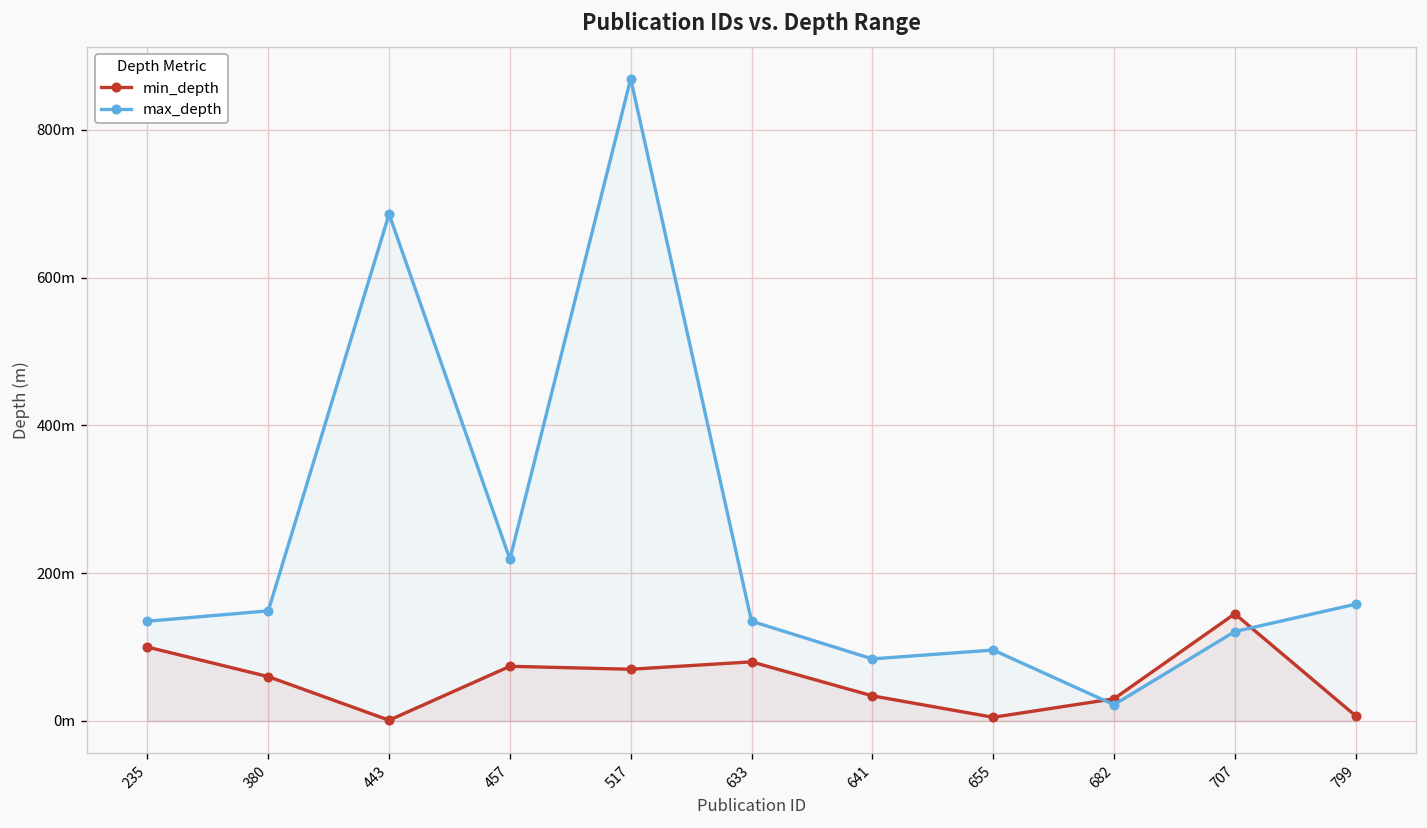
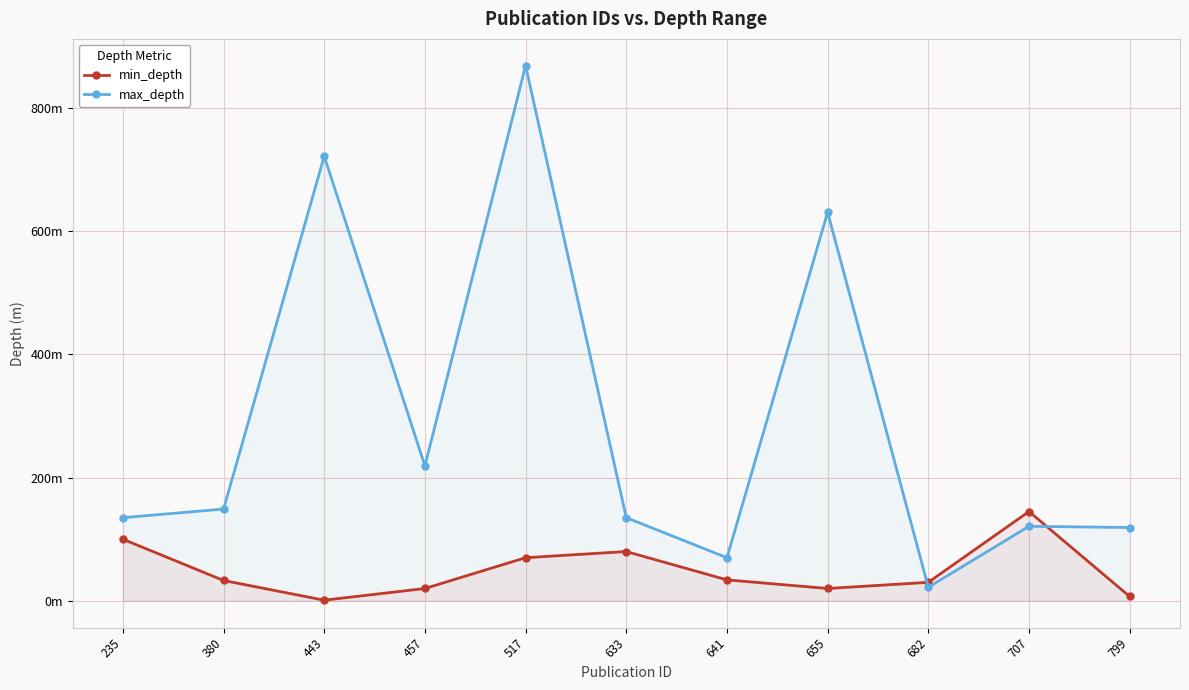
  {
    "min_depth": {
      "235": "100m",
-     "380": "60m",
+     "380": "30m",
      "443": "0m",
-     "457": "70m",
+     "457": "20m",
      "517": "70m",
      "633": "80m",
      "641": "30m",
-     "655": "10m",
+     "655": "20m",
      "682": "30m",
      "707": "150m",
      "799": "10m"
    },
    "max_depth": {
      "235": "140m",
      "380": "150m",
-     "443": "690m",
+     "443": "720m",
      "457": "220m",
      "517": "870m",
      "633": "140m",
-     "641": "80m",
-     "655": "100m",
+     "641": "70m",
+     "655": "630m",
      "682": "20m",
      "707": "120m",
-     "799": "160m"
+     "799": "120m"
    }
  }
